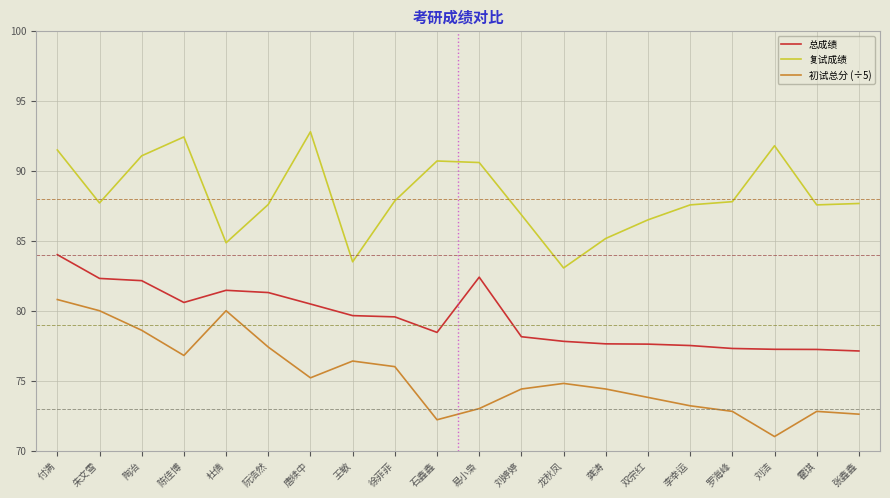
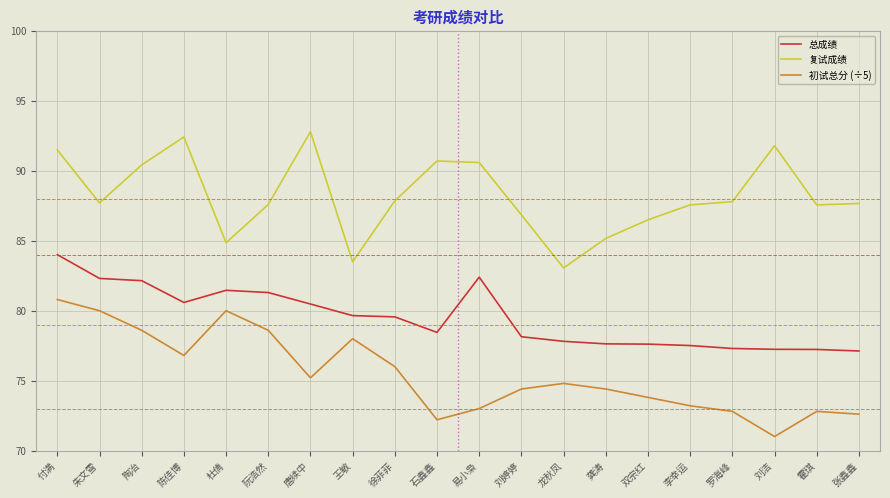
  {
    "总成绩": {
      "付满": 84.0,
      "朱文雪": 82.3,
      "陶冶": 82.2,
      "陈佳博": 80.6,
      "杜倩": 81.5,
      "阮浩然": 81.3,
      "唐续中": 80.5,
      "王敏": 79.7,
      "徐菲菲": 79.6,
      "石鑫鑫": 78.5,
      "易小枭": 82.4,
      "刘婷婷": 78.1,
      "龙秋凤": 77.8,
      "龚涛": 77.6,
      "双宗红": 77.6,
      "李幸运": 77.5,
      "罗海峰": 77.3,
      "刘洁": 77.2,
      "霍琪": 77.2,
      "张鑫鑫": 77.1
    },
    "复试成绩": {
      "付满": 91.5,
      "朱文雪": 87.7,
-     "陶冶": 91.1,
+     "陶冶": 90.4,
      "陈佳博": 92.4,
      "杜倩": 84.9,
      "阮浩然": 87.6,
      "唐续中": 92.8,
      "王敏": 83.5,
      "徐菲菲": 87.9,
      "石鑫鑫": 90.7,
      "易小枭": 90.6,
      "刘婷婷": 86.9,
      "龙秋凤": 83.1,
      "龚涛": 85.2,
      "双宗红": 86.5,
      "李幸运": 87.6,
      "罗海峰": 87.8,
      "刘洁": 91.8,
      "霍琪": 87.6,
      "张鑫鑫": 87.7
    },
    "初试总分 (÷5)": {
      "付满": 80.8,
      "朱文雪": 80.0,
      "陶冶": 78.6,
      "陈佳博": 76.8,
      "杜倩": 80.0,
-     "阮浩然": 77.4,
+     "阮浩然": 78.6,
      "唐续中": 75.2,
-     "王敏": 76.4,
+     "王敏": 78.0,
      "徐菲菲": 76.0,
      "石鑫鑫": 72.2,
      "易小枭": 73.0,
      "刘婷婷": 74.4,
      "龙秋凤": 74.8,
      "龚涛": 74.4,
      "双宗红": 73.8,
      "李幸运": 73.2,
      "罗海峰": 72.8,
      "刘洁": 71.0,
      "霍琪": 72.8,
      "张鑫鑫": 72.6
    }
  }
